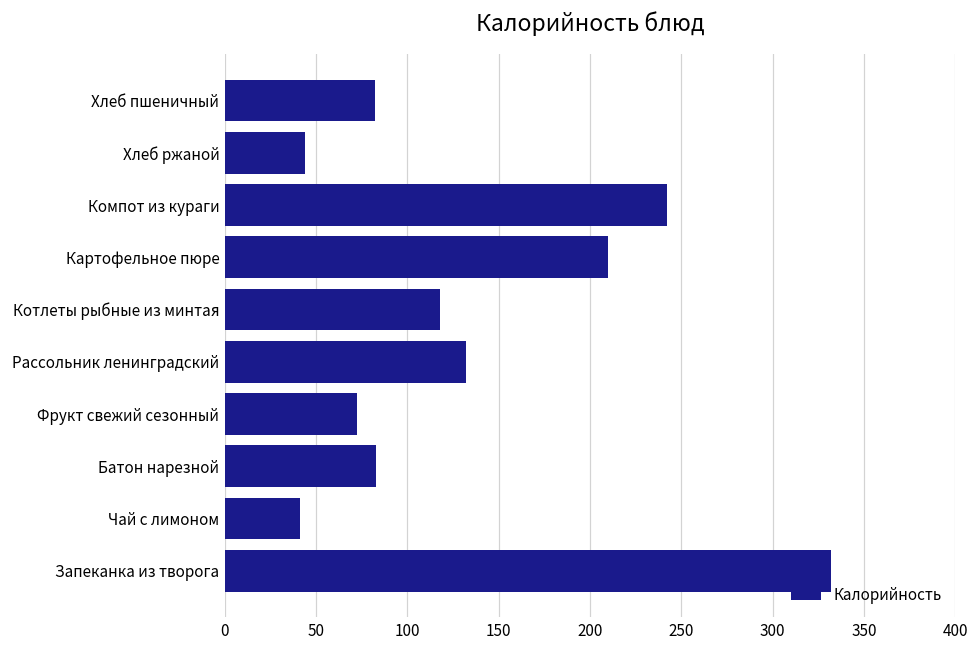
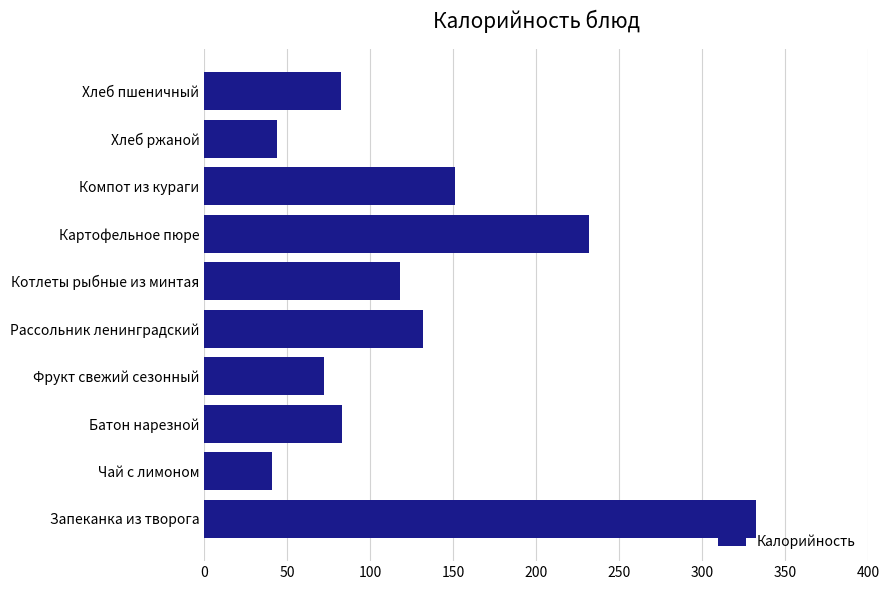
  {
    "Хлеб пшеничный": 82,
    "Хлеб ржаной": 44,
-   "Компот из кураги": 242,
-   "Картофельное пюре": 210,
+   "Компот из кураги": 151,
+   "Картофельное пюре": 232,
    "Котлеты рыбные из минтая": 118,
    "Рассольник ленинградский": 132,
    "Фрукт свежий сезонный": 72,
    "Батон нарезной": 83,
    "Чай с лимоном": 41,
    "Запеканка из творога": 332
  }
